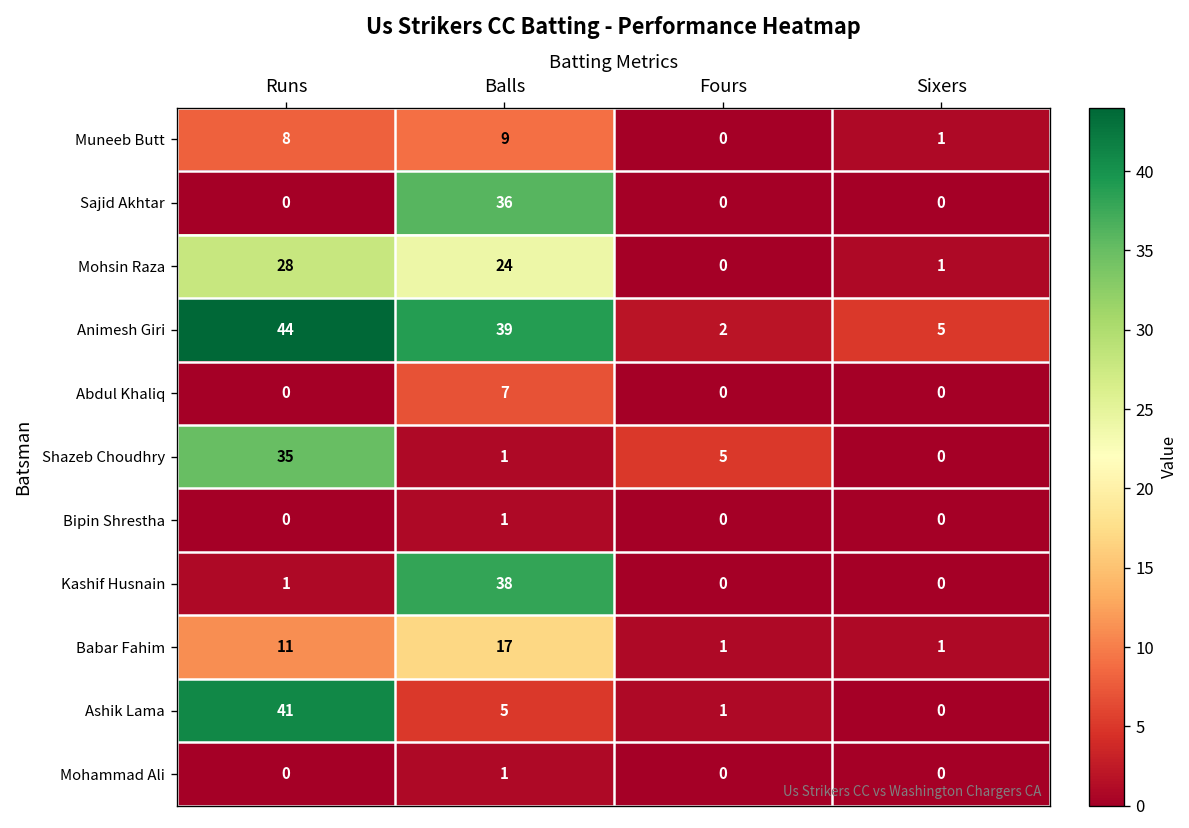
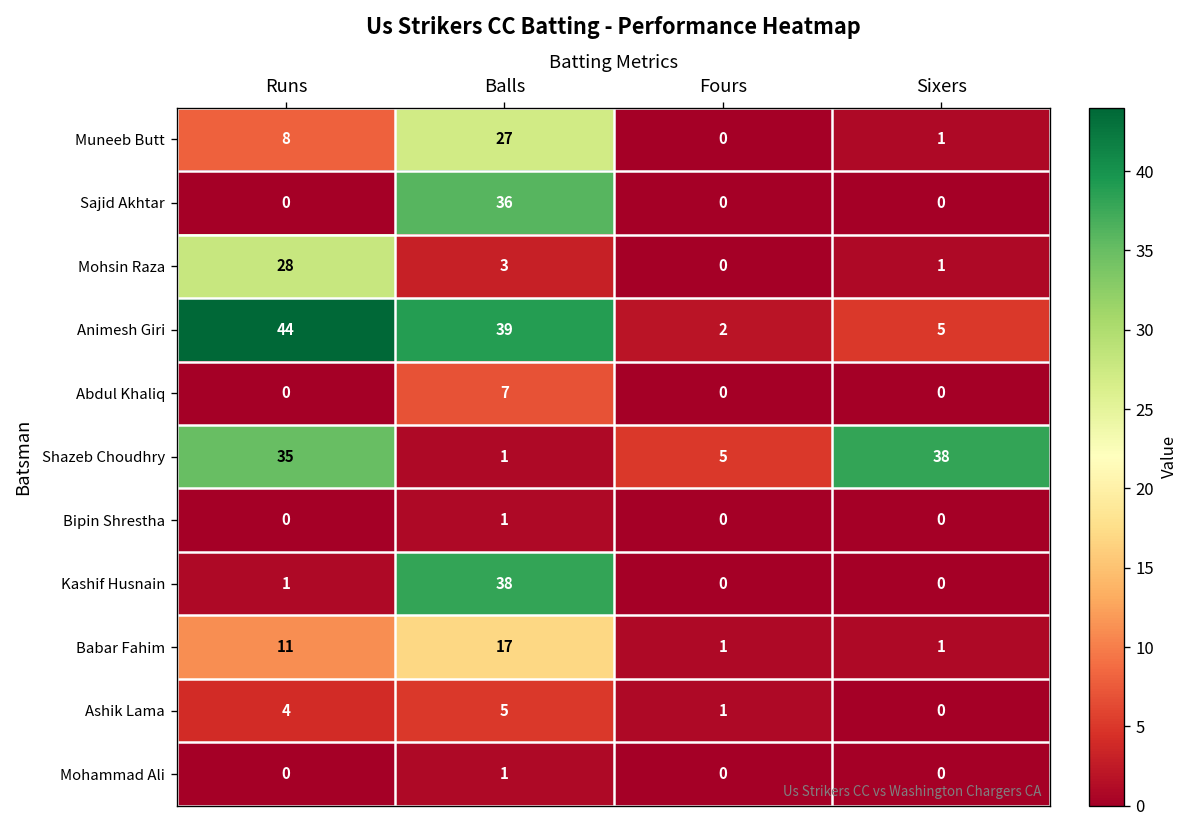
  {
    "Muneeb Butt": {
      "Runs": 8,
-     "Balls": 9,
+     "Balls": 27,
      "Fours": 0,
      "Sixers": 1
    },
    "Sajid Akhtar": {
      "Runs": 0,
      "Balls": 36,
      "Fours": 0,
      "Sixers": 0
    },
    "Mohsin Raza": {
      "Runs": 28,
-     "Balls": 24,
+     "Balls": 3,
      "Fours": 0,
      "Sixers": 1
    },
    "Animesh Giri": {
      "Runs": 44,
      "Balls": 39,
      "Fours": 2,
      "Sixers": 5
    },
    "Abdul Khaliq": {
      "Runs": 0,
      "Balls": 7,
      "Fours": 0,
      "Sixers": 0
    },
    "Shazeb Choudhry": {
      "Runs": 35,
      "Balls": 1,
      "Fours": 5,
-     "Sixers": 0
+     "Sixers": 38
    },
    "Bipin Shrestha": {
      "Runs": 0,
      "Balls": 1,
      "Fours": 0,
      "Sixers": 0
    },
    "Kashif Husnain": {
      "Runs": 1,
      "Balls": 38,
      "Fours": 0,
      "Sixers": 0
    },
    "Babar Fahim": {
      "Runs": 11,
      "Balls": 17,
      "Fours": 1,
      "Sixers": 1
    },
    "Ashik Lama": {
-     "Runs": 41,
+     "Runs": 4,
      "Balls": 5,
      "Fours": 1,
      "Sixers": 0
    },
    "Mohammad Ali": {
      "Runs": 0,
      "Balls": 1,
      "Fours": 0
    }
  }
